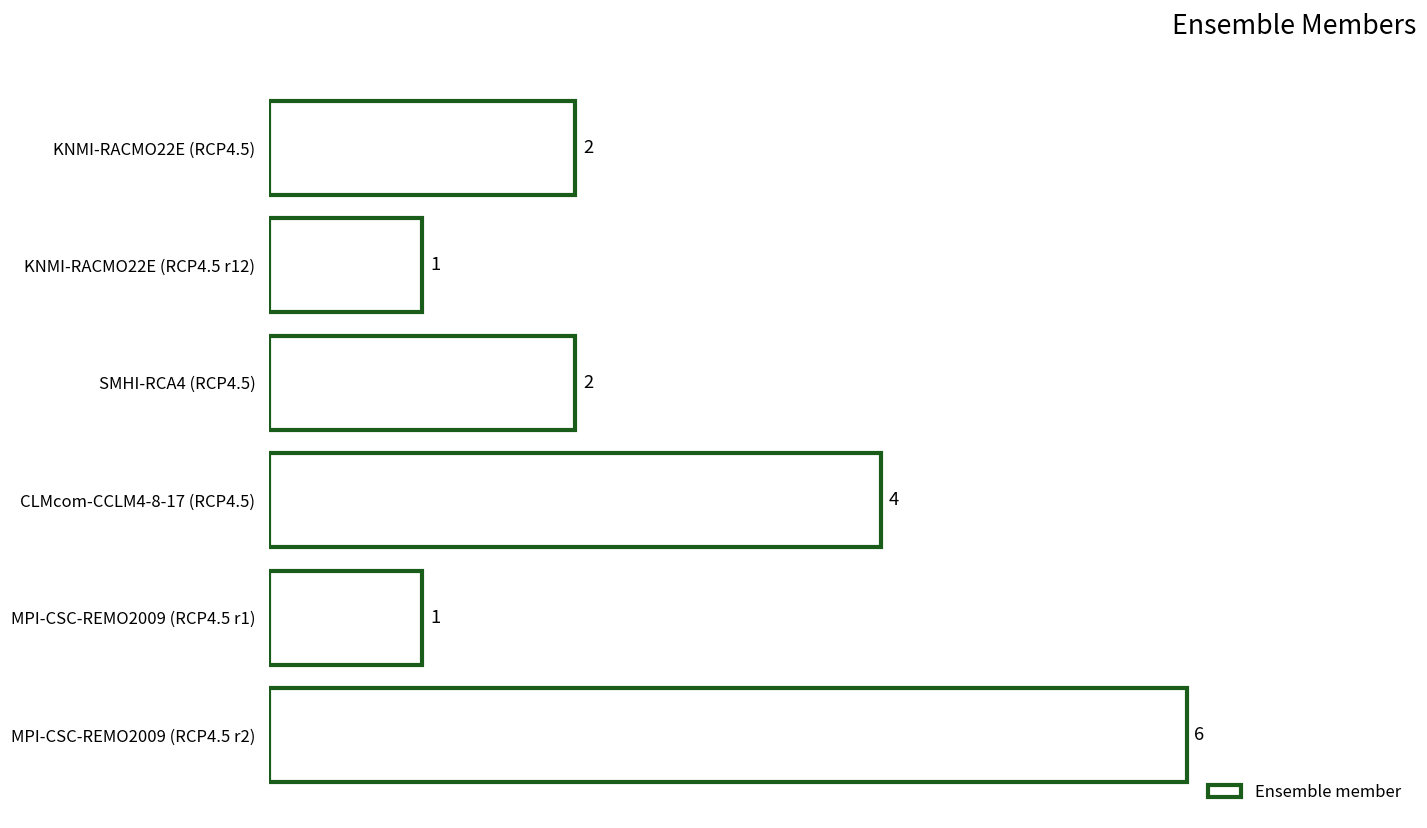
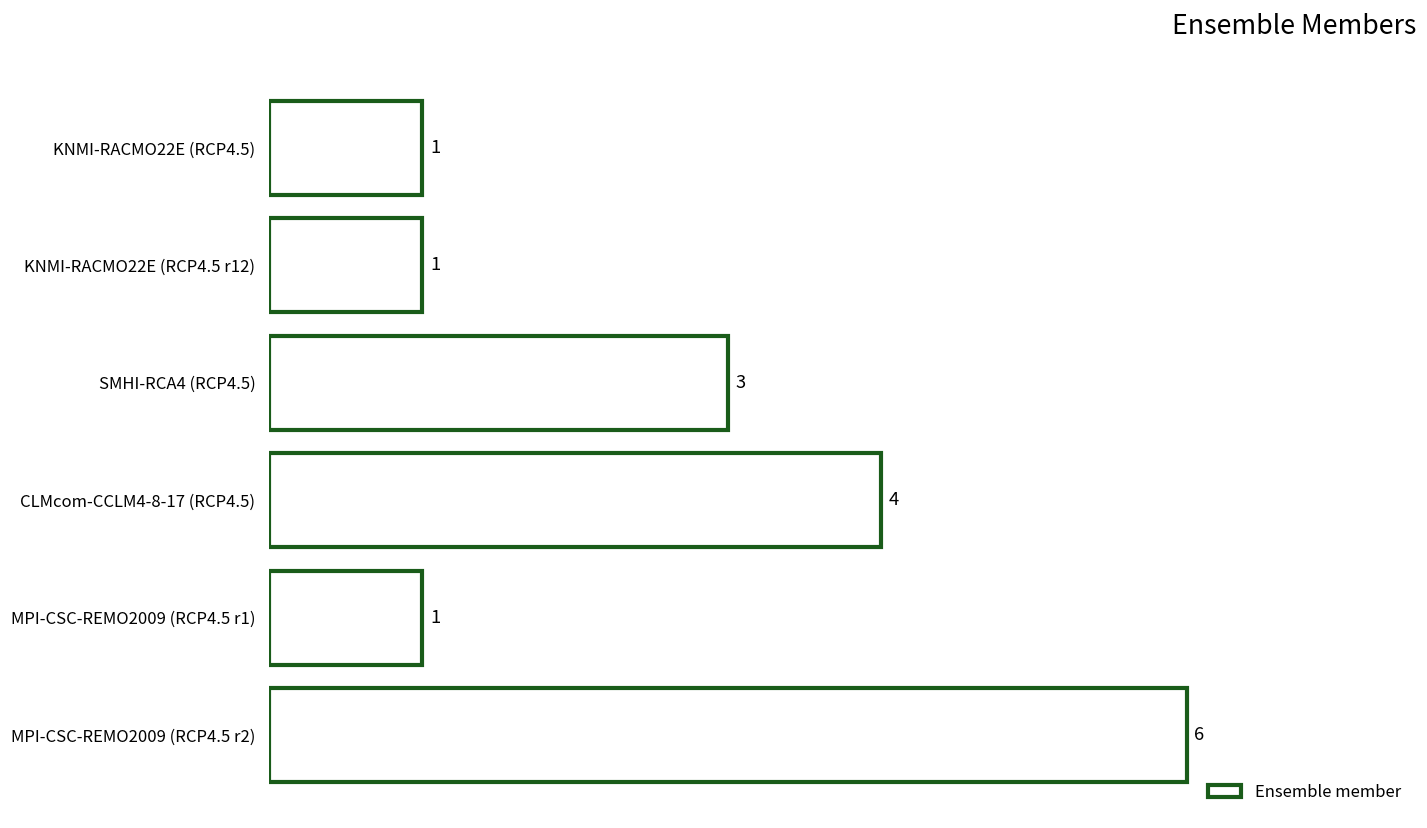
  {
-   "KNMI-RACMO22E (RCP4.5)": 2,
+   "KNMI-RACMO22E (RCP4.5)": 1,
    "KNMI-RACMO22E (RCP4.5 r12)": 1,
-   "SMHI-RCA4 (RCP4.5)": 2,
+   "SMHI-RCA4 (RCP4.5)": 3,
    "CLMcom-CCLM4-8-17 (RCP4.5)": 4,
    "MPI-CSC-REMO2009 (RCP4.5 r1)": 1,
    "MPI-CSC-REMO2009 (RCP4.5 r2)": 6
  }
